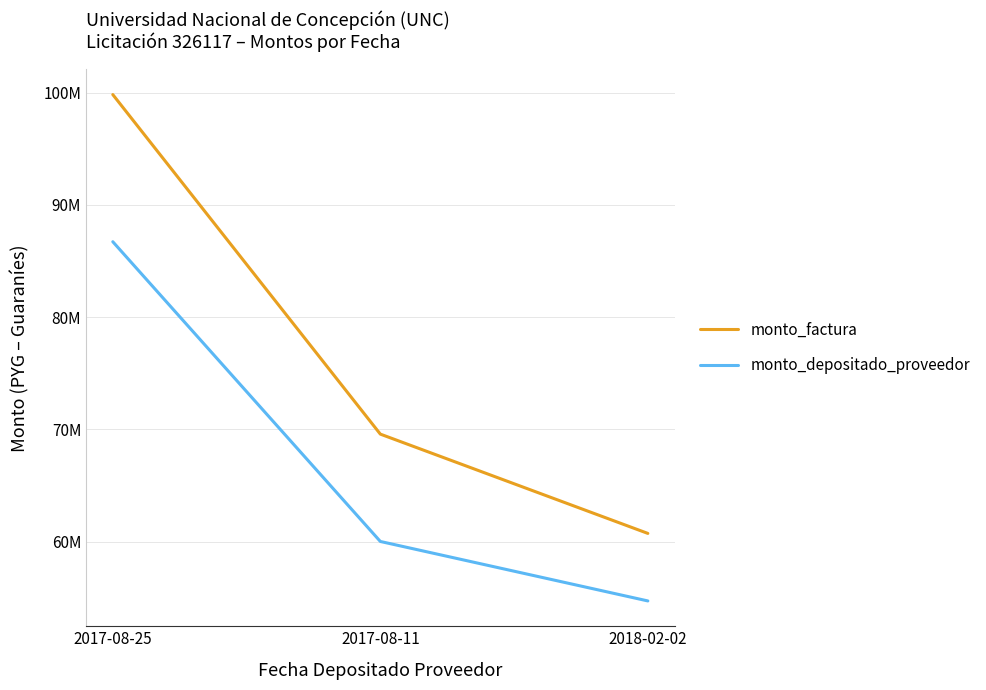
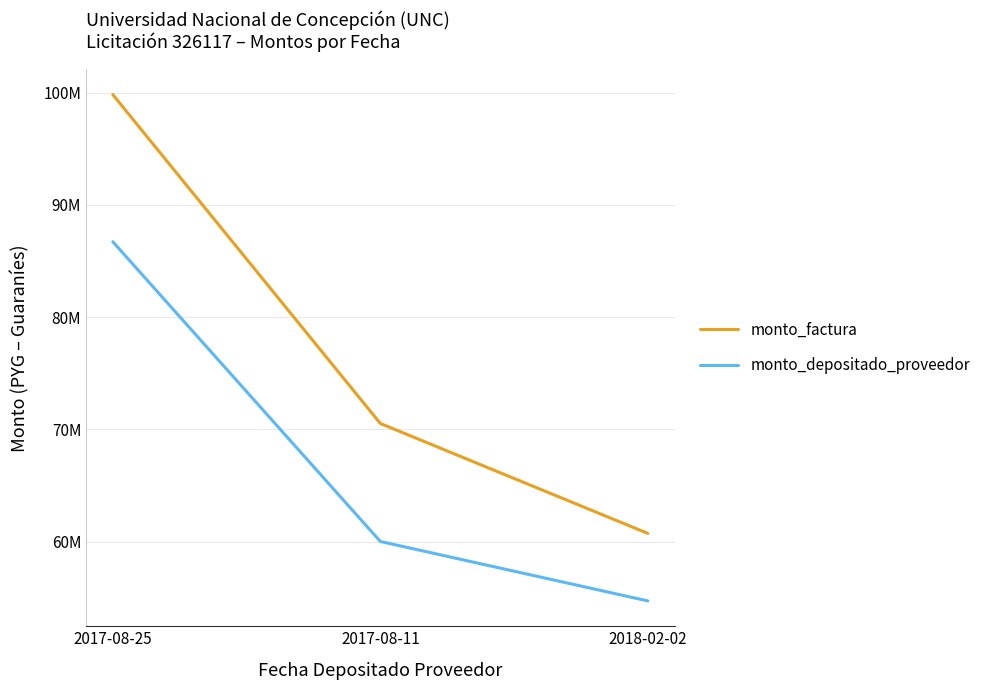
  {
    "monto_factura": {
      "2017-08-25": 99800000,
-     "2017-08-11": 69600000,
+     "2017-08-11": 70500000,
      "2018-02-02": 60700000
    },
    "monto_depositado_proveedor": {
      "2017-08-25": 86700000,
      "2017-08-11": 60000000,
      "2018-02-02": 54700000
    }
  }
